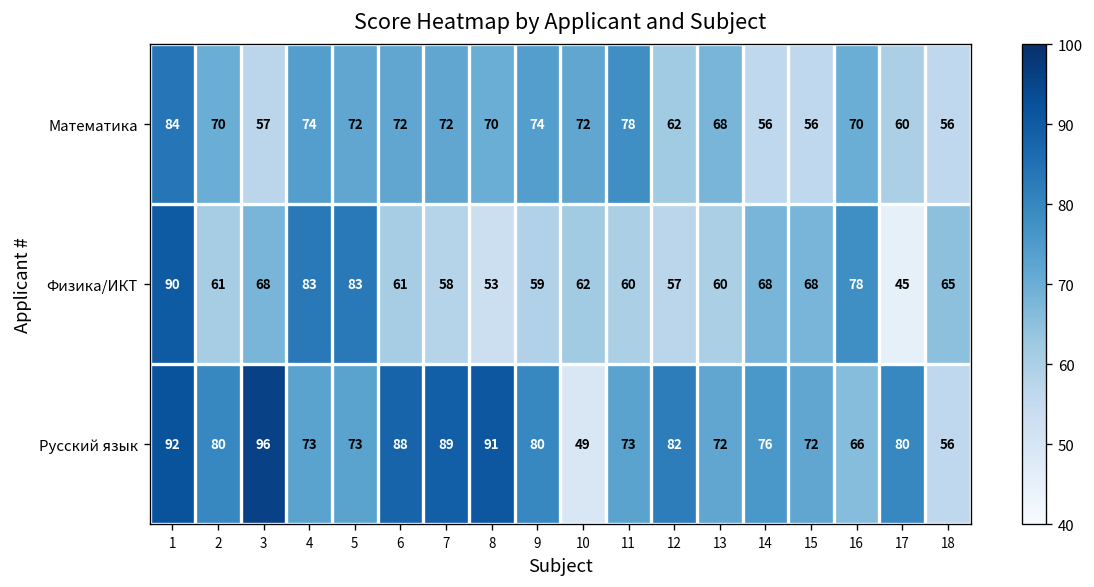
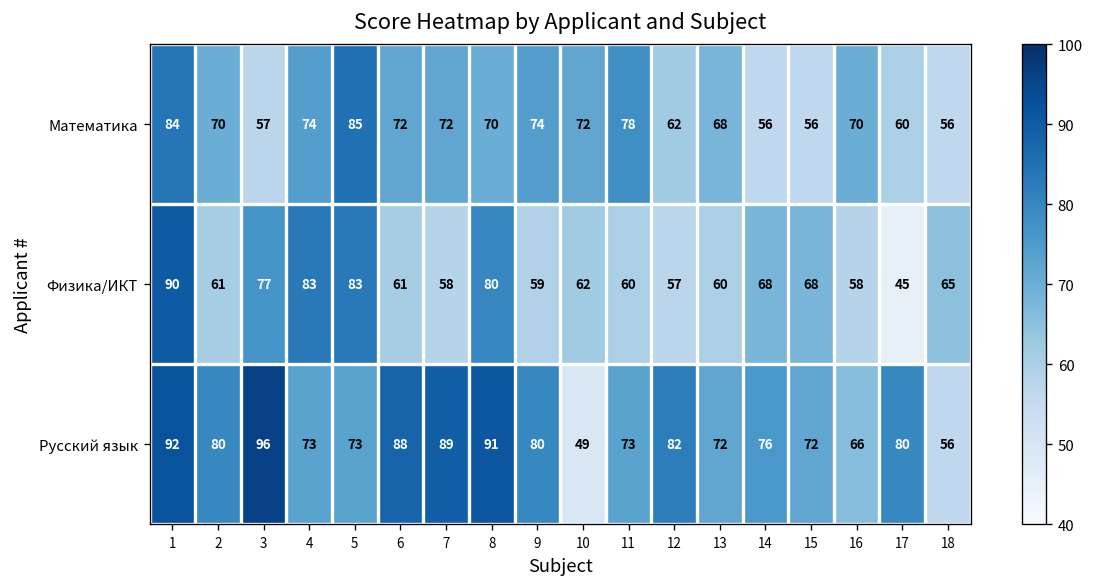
  {
    "Математика": {
      "1": 84,
      "2": 70,
      "3": 57,
      "4": 74,
-     "5": 72,
+     "5": 85,
      "6": 72,
      "7": 72,
      "8": 70,
      "9": 74,
      "10": 72,
      "11": 78,
      "12": 62,
      "13": 68,
      "14": 56,
      "15": 56,
      "16": 70,
      "17": 60,
      "18": 56
    },
    "Физика/ИКТ": {
      "1": 90,
      "2": 61,
-     "3": 68,
+     "3": 77,
      "4": 83,
      "5": 83,
      "6": 61,
      "7": 58,
-     "8": 53,
+     "8": 80,
      "9": 59,
      "10": 62,
      "11": 60,
      "12": 57,
      "13": 60,
      "14": 68,
      "15": 68,
-     "16": 78,
+     "16": 58,
      "17": 45,
      "18": 65
    },
    "Русский язык": {
      "1": 92,
      "2": 80,
      "3": 96,
      "4": 73,
      "5": 73,
      "6": 88,
      "7": 89,
      "8": 91,
      "9": 80,
      "10": 49,
      "11": 73,
      "12": 82,
      "13": 72,
      "14": 76,
      "15": 72,
      "16": 66,
      "17": 80,
      "18": 56
    }
  }
